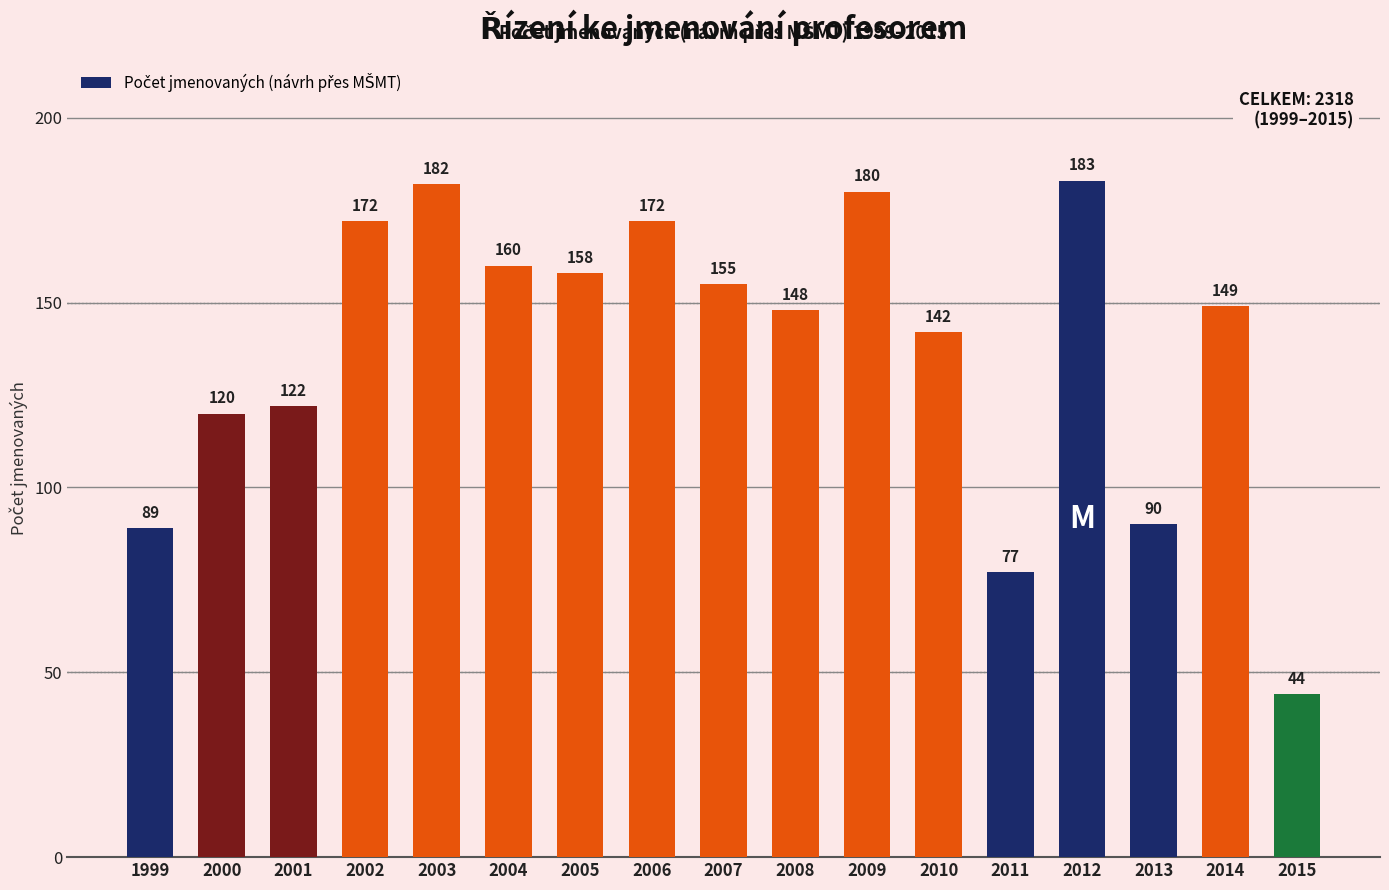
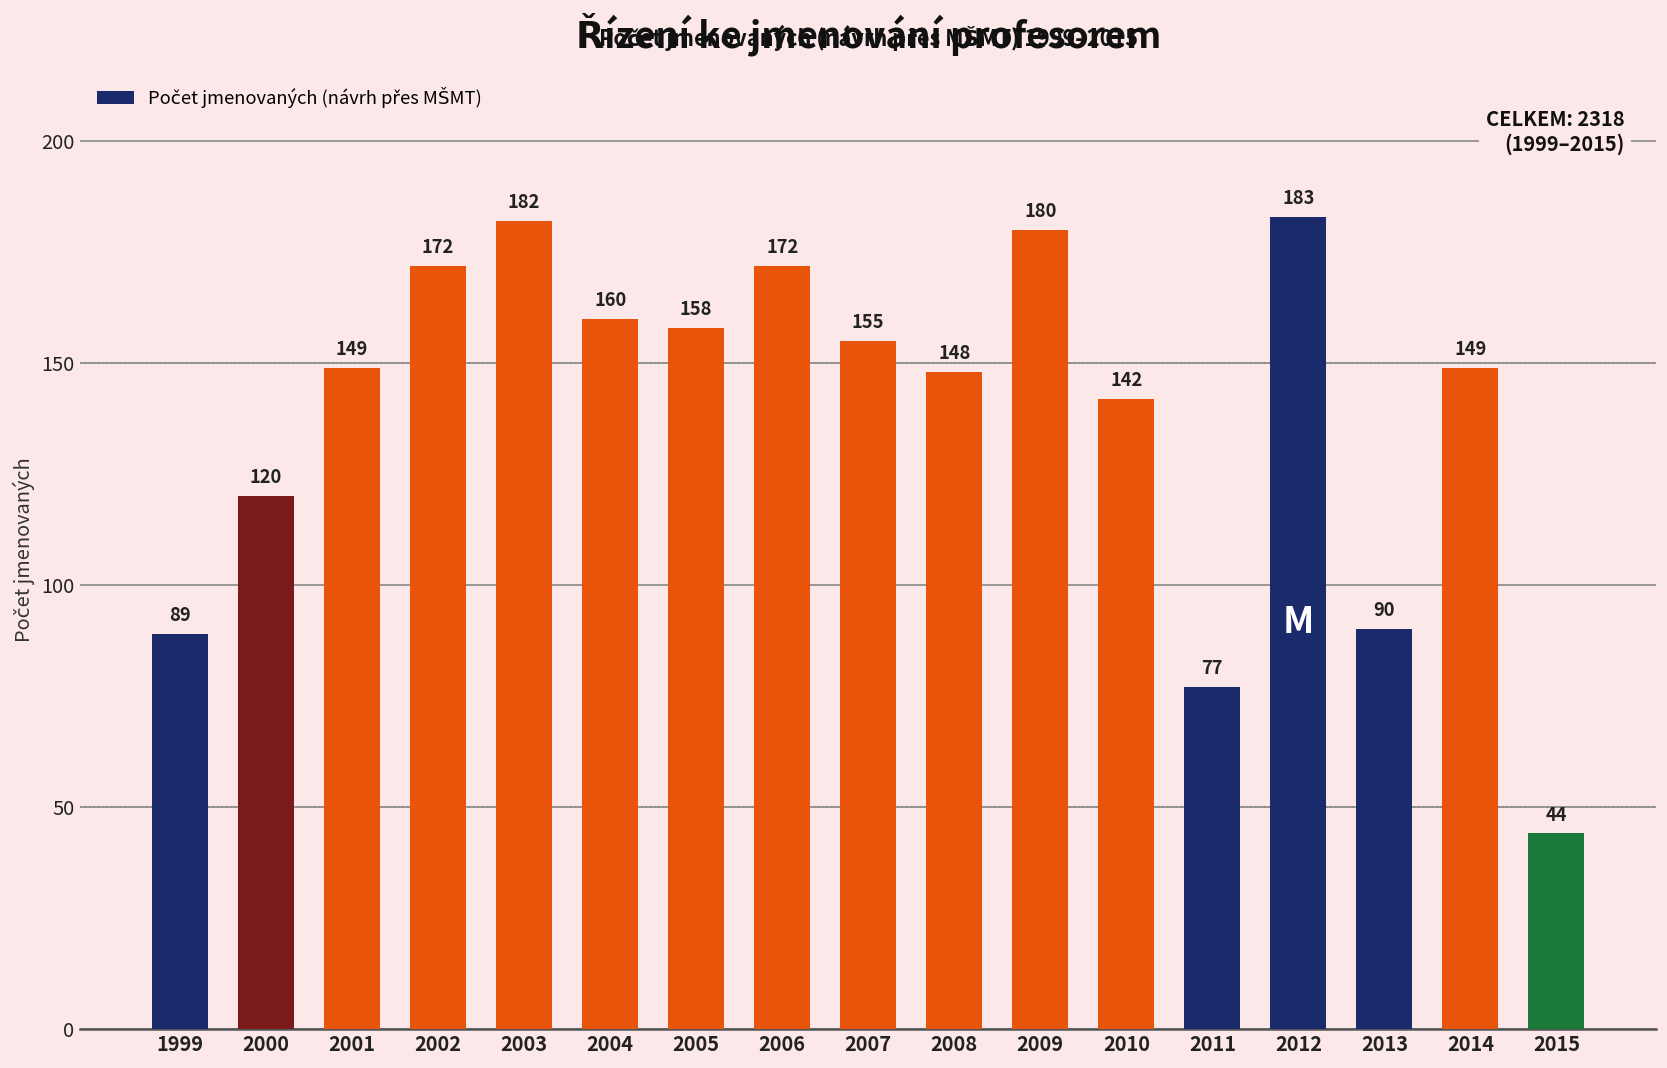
  {
    "1999": 89,
    "2000": 120,
-   "2001": 122,
+   "2001": 149,
    "2002": 172,
    "2003": 182,
    "2004": 160,
    "2005": 158,
    "2006": 172,
    "2007": 155,
    "2008": 148,
    "2009": 180,
    "2010": 142,
    "2011": 77,
    "2012": 183,
    "2013": 90,
    "2014": 149,
    "2015": 44
  }
